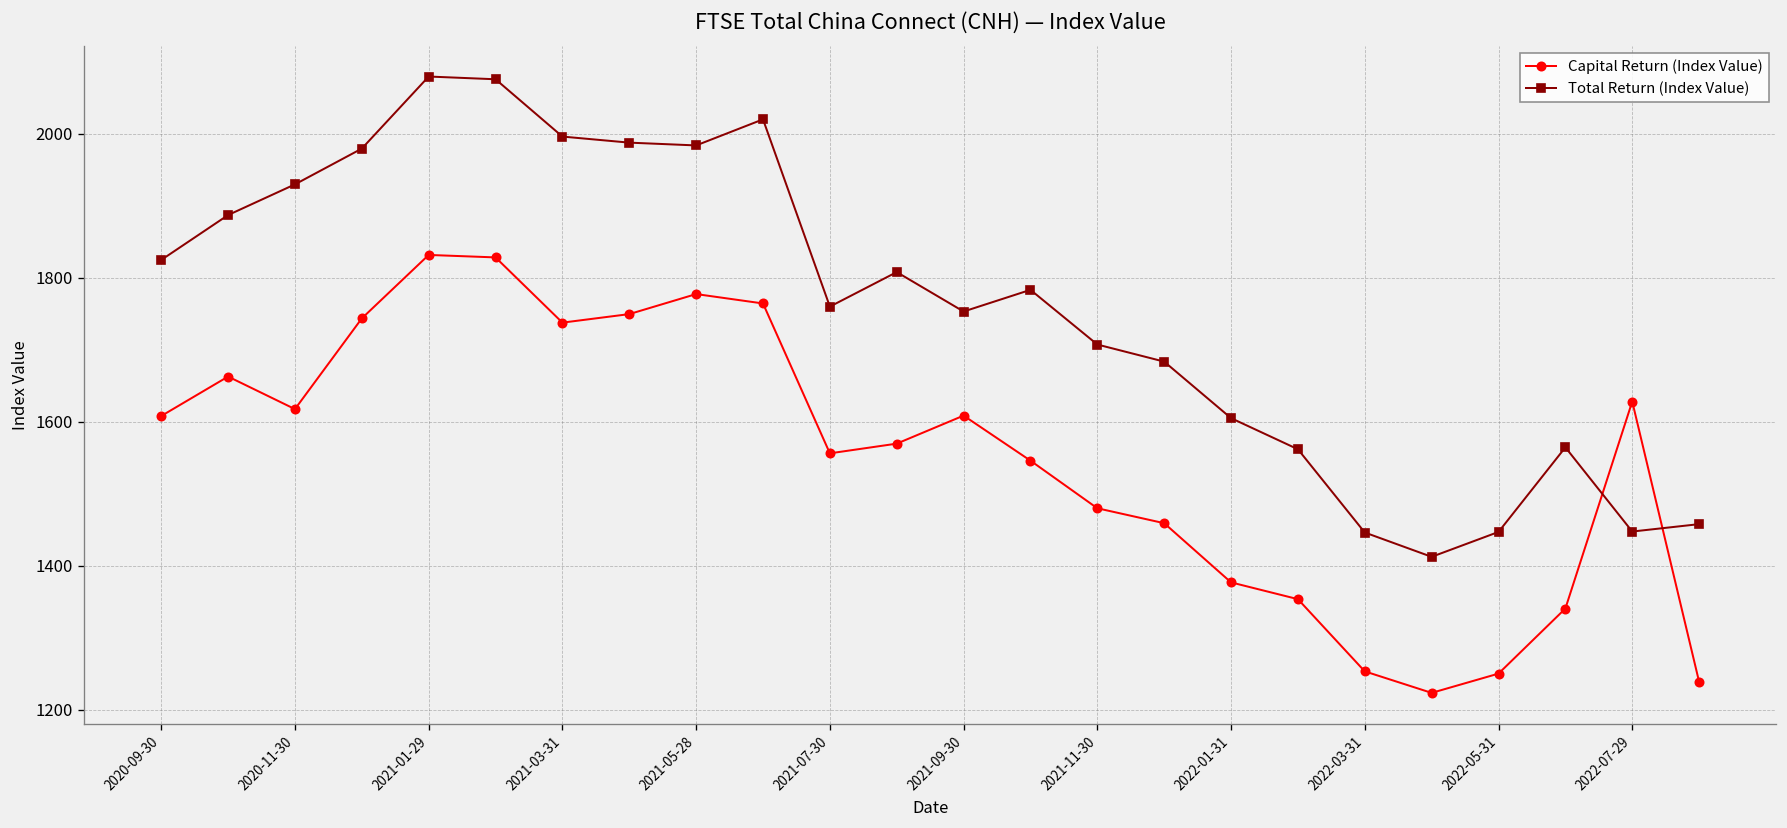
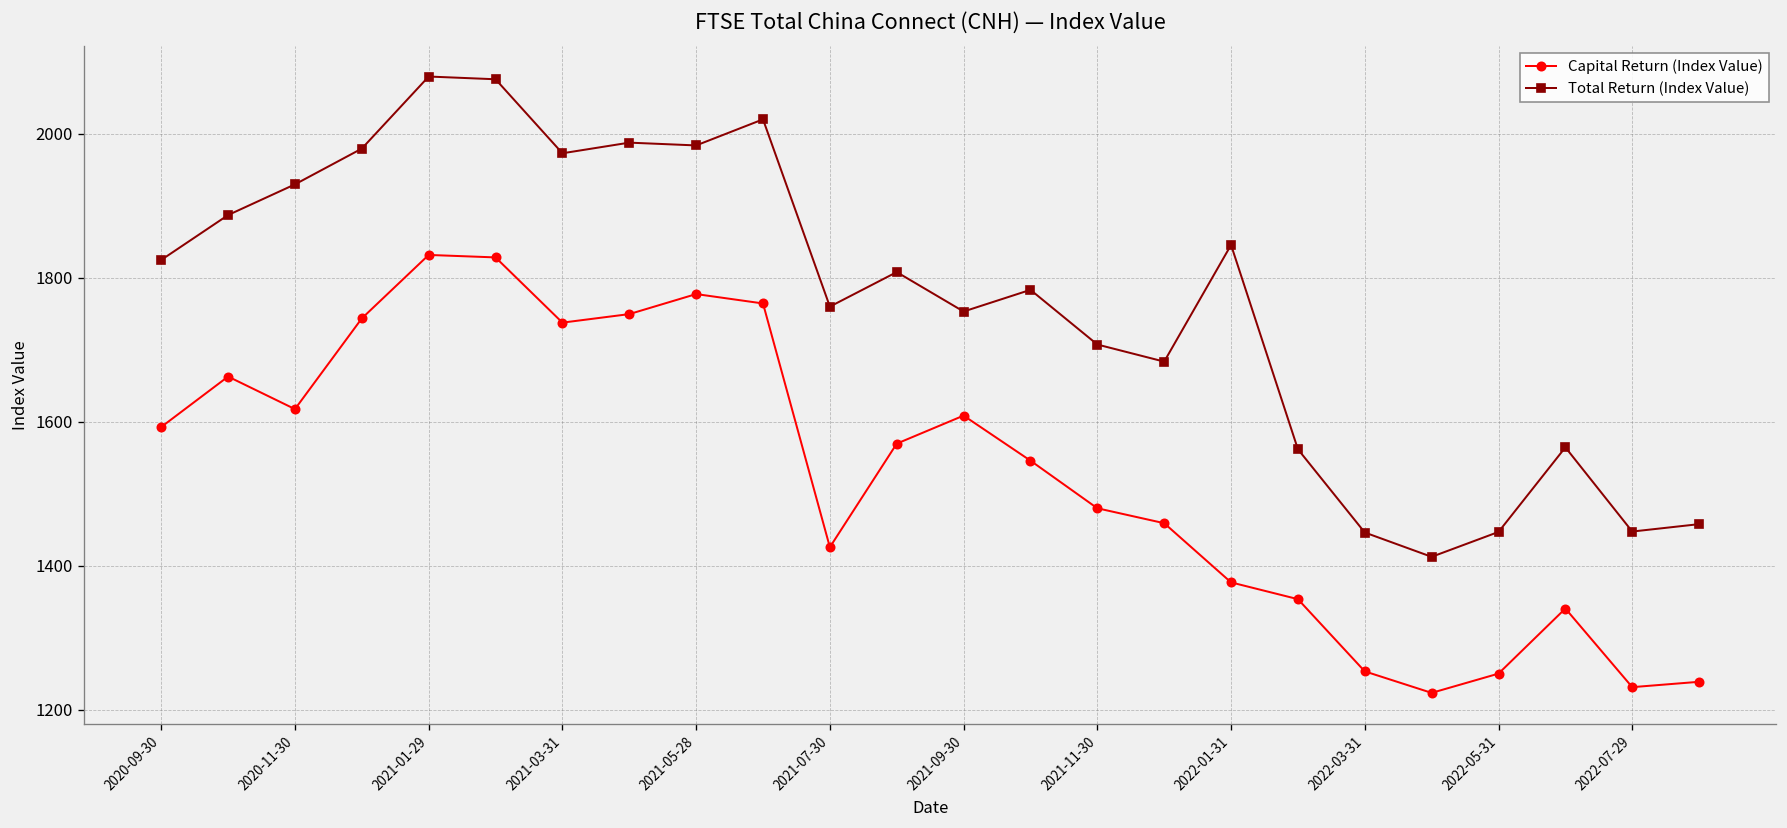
  {
    "Capital Return (Index Value)": {
-     "2020-09-30": 1610,
+     "2020-09-30": 1590,
      "2020-11-30": 1620,
      "2021-01-29": 1830,
      "2021-03-31": 1740,
      "2021-05-28": 1780,
-     "2021-07-30": 1560,
+     "2021-07-30": 1430,
      "2021-09-30": 1610,
      "2021-11-30": 1480,
      "2022-01-31": 1380,
      "2022-03-31": 1250,
      "2022-05-31": 1250,
-     "2022-07-29": 1630
+     "2022-07-29": 1230
    },
    "Total Return (Index Value)": {
      "2020-09-30": 1820,
      "2020-11-30": 1930,
      "2021-01-29": 2080,
-     "2021-03-31": 2000,
+     "2021-03-31": 1970,
      "2021-05-28": 1980,
      "2021-07-30": 1760,
      "2021-09-30": 1750,
      "2021-11-30": 1710,
-     "2022-01-31": 1600,
+     "2022-01-31": 1850,
      "2022-03-31": 1450,
      "2022-05-31": 1450,
      "2022-07-29": 1450
    }
  }
